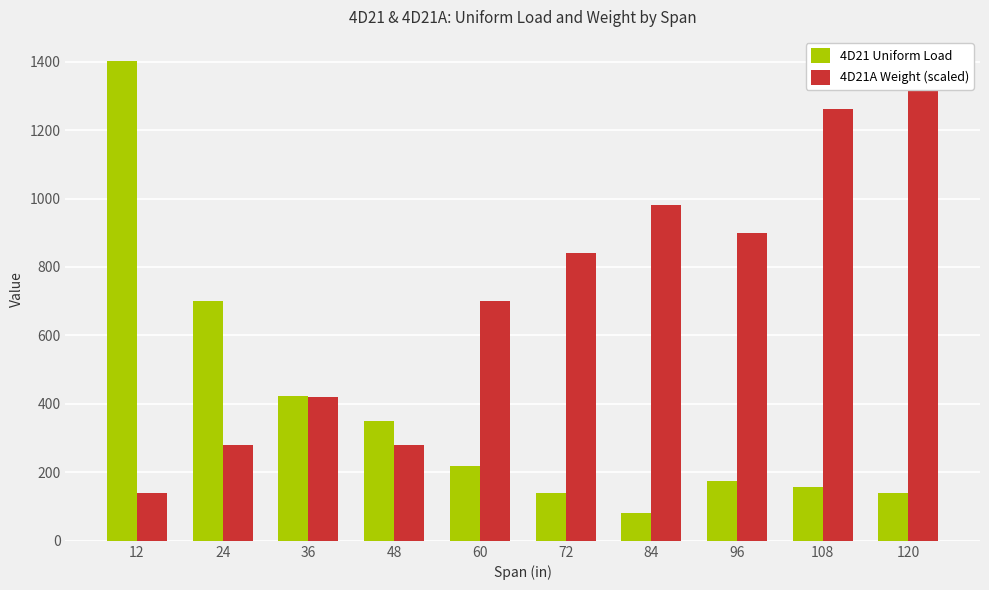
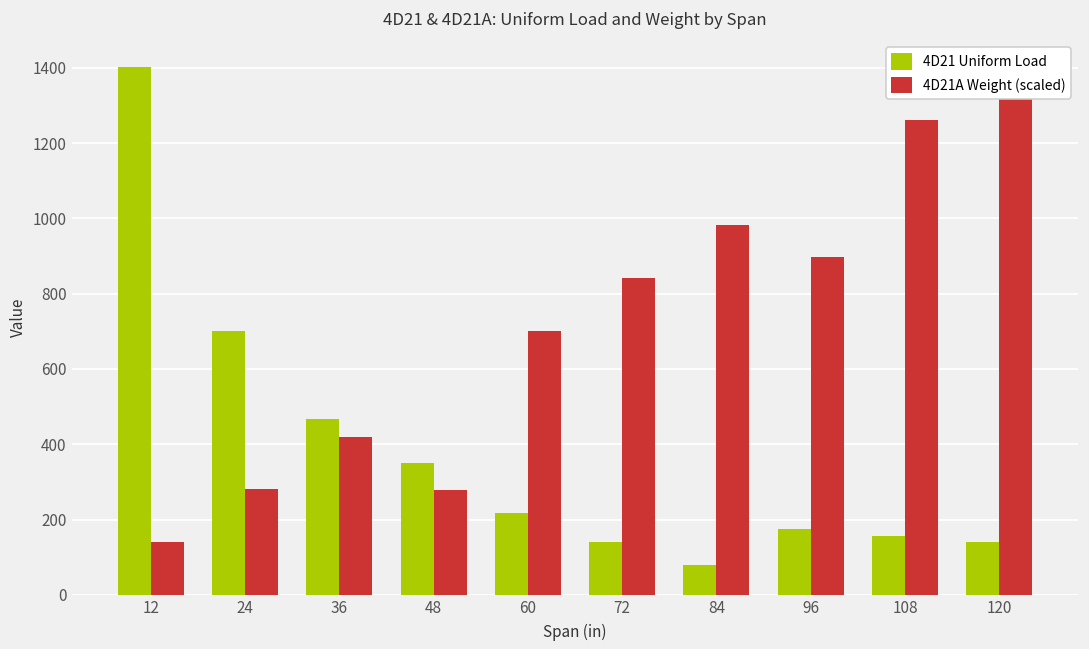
  {
    "4D21 Uniform Load": {
      "12": 1400,
      "24": 700,
-     "36": 420,
+     "36": 470,
      "48": 350,
      "60": 220,
      "72": 140,
      "84": 80,
      "96": 180,
      "108": 160,
      "120": 140
    },
    "4D21A Weight (scaled)": {
      "12": 140,
      "24": 280,
      "36": 420,
      "48": 280,
      "60": 700,
      "72": 840,
      "84": 980,
      "96": 900,
      "108": 1260
    }
  }
